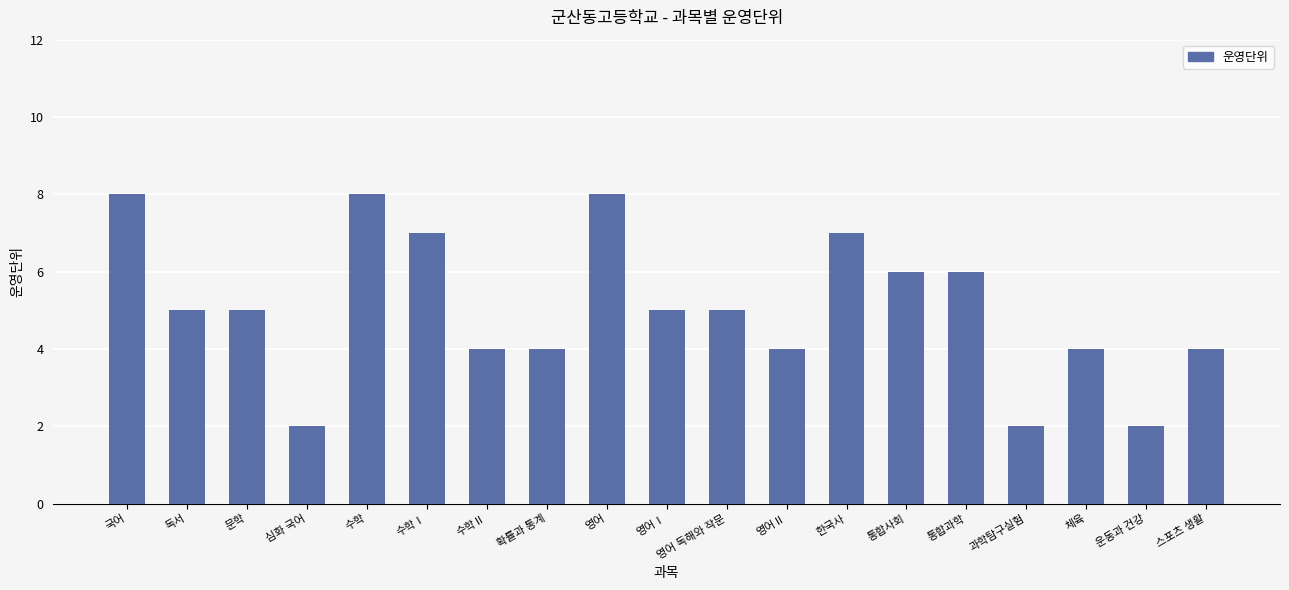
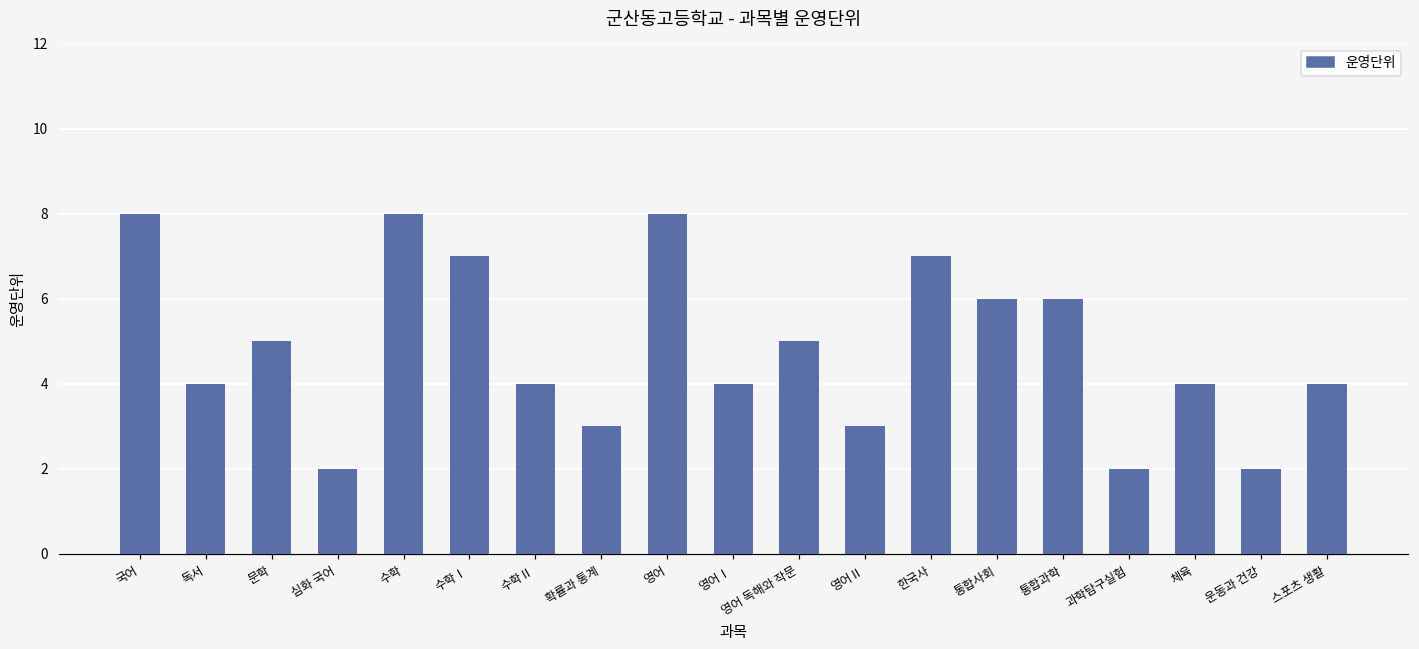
  {
    "국어": 8,
-   "독서": 5,
+   "독서": 4,
    "문학": 5,
    "심화 국어": 2,
    "수학": 8,
    "수학Ⅰ": 7,
    "수학Ⅱ": 4,
-   "확률과 통계": 4,
+   "확률과 통계": 3,
    "영어": 8,
-   "영어Ⅰ": 5,
+   "영어Ⅰ": 4,
    "영어 독해와 작문": 5,
-   "영어Ⅱ": 4,
+   "영어Ⅱ": 3,
    "한국사": 7,
    "통합사회": 6,
    "통합과학": 6,
    "과학탐구실험": 2,
    "체육": 4,
    "운동과 건강": 2,
    "스포츠 생활": 4
  }
